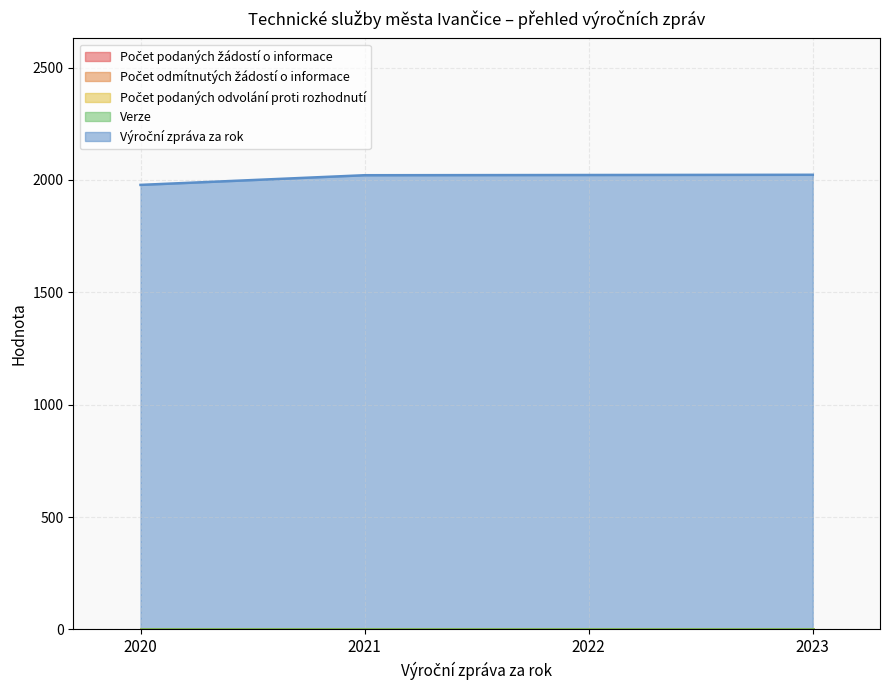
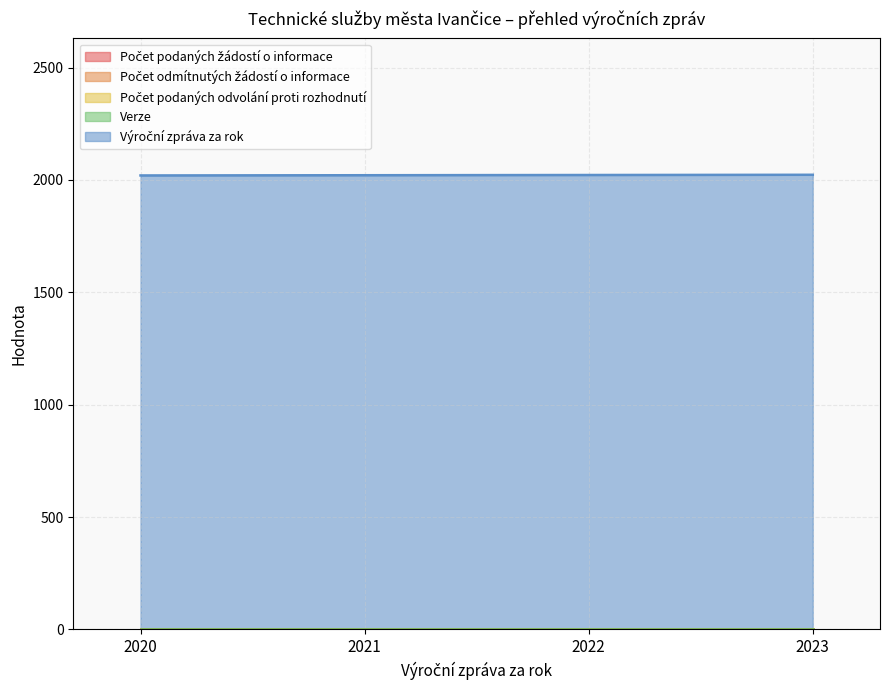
  {
    "Verze": {
      "2020": 0,
      "2021": 0,
      "2022": 0,
      "2023": 0
    },
    "Výroční zpráva za rok": {
-     "2020": 1980,
+     "2020": 2020,
      "2021": 2020,
      "2022": 2020,
      "2023": 2020
    }
  }
